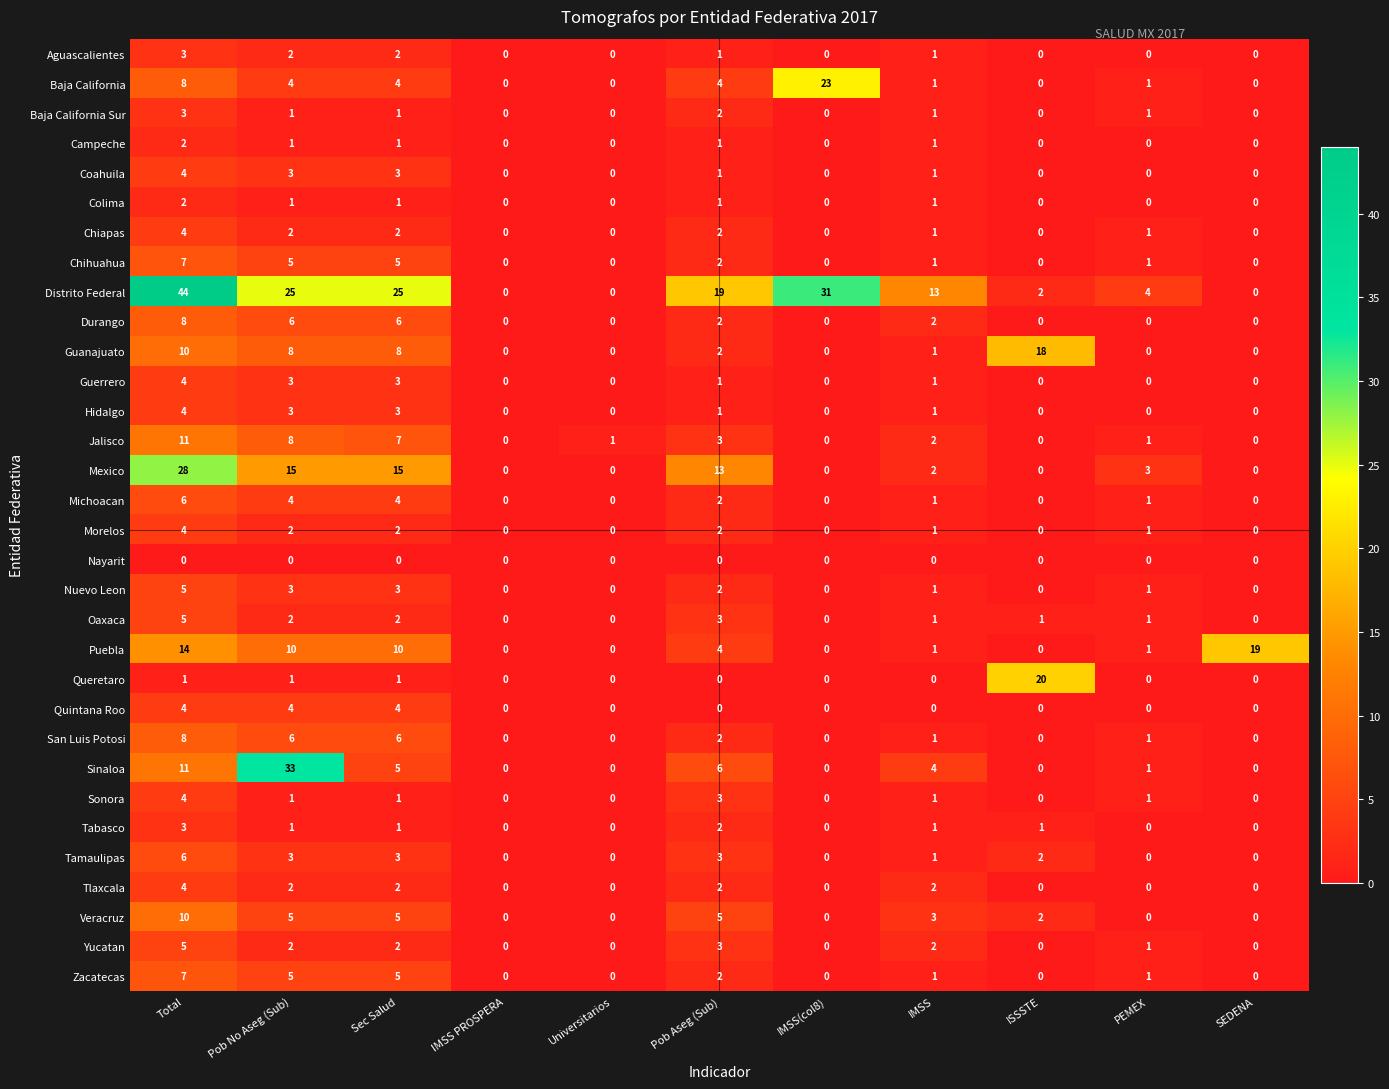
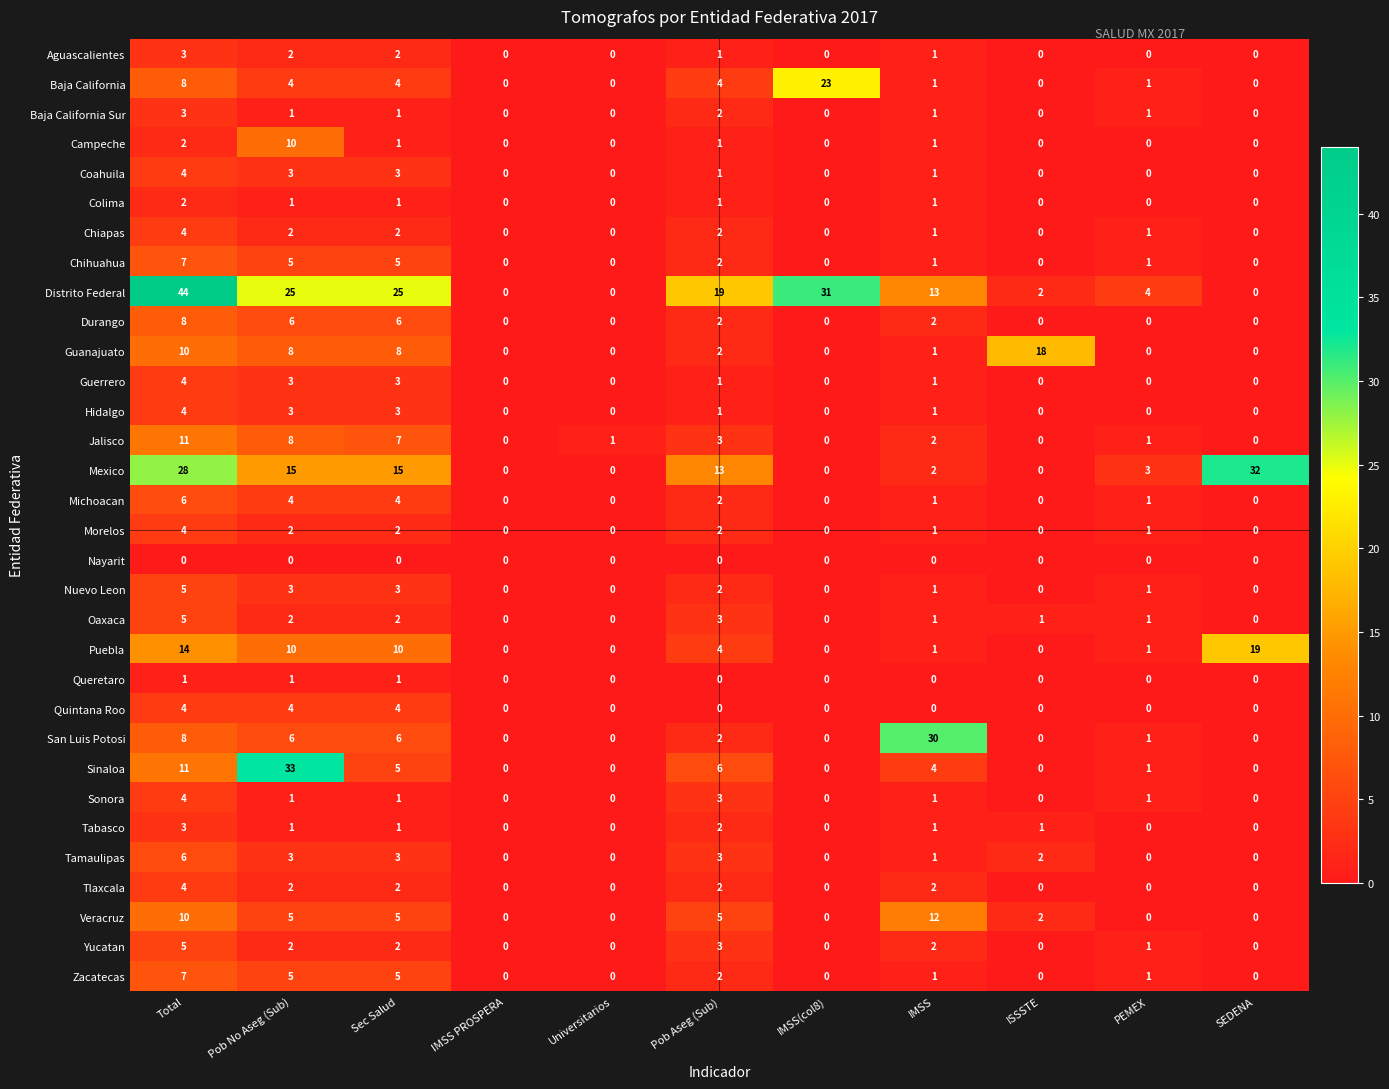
  {
    "Campeche": {
      "Total": 2,
-     "Pob No Aseg (Sub)": 1,
+     "Pob No Aseg (Sub)": 10,
      "Sec Salud": 1,
      "IMSS PROSPERA": 0,
      "Universitarios": 0,
      "Pob Aseg (Sub)": 1,
      "IMSS(col8)": 0,
      "IMSS": 1,
      "ISSSTE": 0,
      "PEMEX": 0,
      "SEDENA": 0
    },
    "Mexico": {
      "Total": 28,
      "Pob No Aseg (Sub)": 15,
      "Sec Salud": 15,
      "IMSS PROSPERA": 0,
      "Universitarios": 0,
      "Pob Aseg (Sub)": 13,
      "IMSS(col8)": 0,
      "IMSS": 2,
      "ISSSTE": 0,
      "PEMEX": 3,
-     "SEDENA": 0
+     "SEDENA": 32
    },
    "Queretaro": {
      "Total": 1,
      "Pob No Aseg (Sub)": 1,
      "Sec Salud": 1,
      "IMSS PROSPERA": 0,
      "Universitarios": 0,
      "Pob Aseg (Sub)": 0,
      "IMSS(col8)": 0,
      "IMSS": 0,
-     "ISSSTE": 20,
+     "ISSSTE": 0,
      "PEMEX": 0,
      "SEDENA": 0
    },
    "San Luis Potosi": {
      "Total": 8,
      "Pob No Aseg (Sub)": 6,
      "Sec Salud": 6,
      "IMSS PROSPERA": 0,
      "Universitarios": 0,
      "Pob Aseg (Sub)": 2,
      "IMSS(col8)": 0,
-     "IMSS": 1,
+     "IMSS": 30,
      "ISSSTE": 0,
      "PEMEX": 1,
      "SEDENA": 0
    },
    "Veracruz": {
      "Total": 10,
      "Pob No Aseg (Sub)": 5,
      "Sec Salud": 5,
      "IMSS PROSPERA": 0,
      "Universitarios": 0,
      "Pob Aseg (Sub)": 5,
      "IMSS(col8)": 0,
-     "IMSS": 3,
+     "IMSS": 12,
      "ISSSTE": 2,
      "PEMEX": 0,
      "SEDENA": 0
    }
  }
